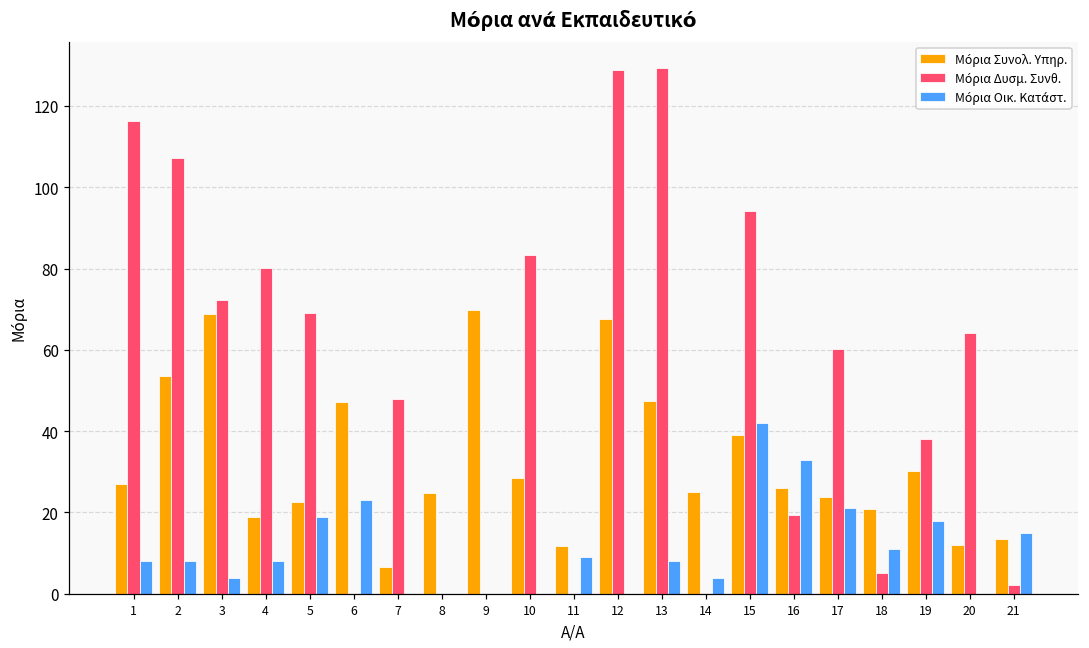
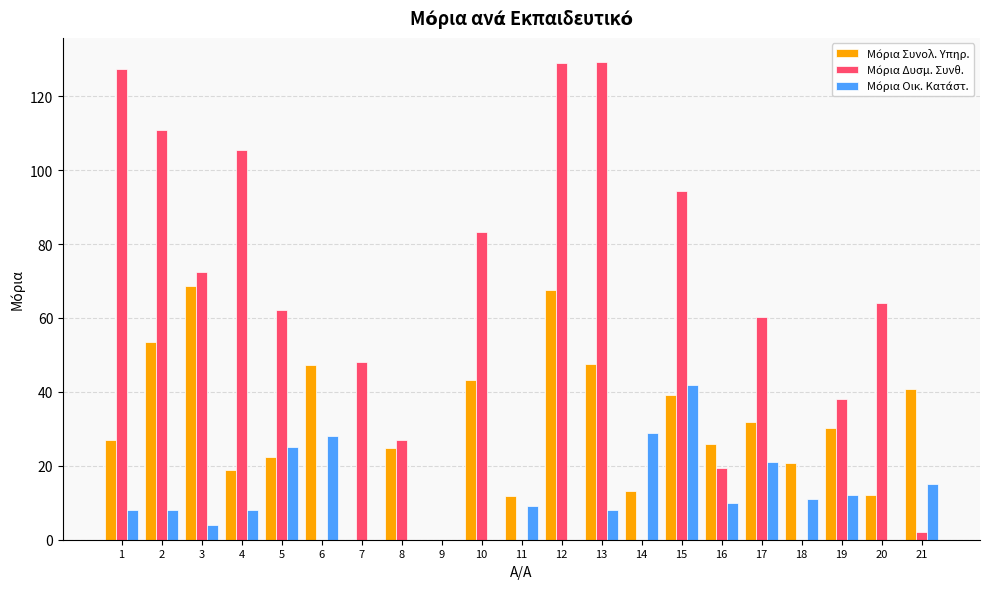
  {
    "Μόρια Συνολ. Υπηρ.": {
      "1": 27,
      "2": 54,
      "3": 69,
      "4": 19,
      "5": 23,
      "6": 47,
-     "7": 7,
+     "7": 0,
      "8": 25,
-     "9": 70,
-     "10": 29,
+     "9": 0,
+     "10": 43,
      "11": 12,
      "12": 68,
      "13": 48,
-     "14": 25,
+     "14": 13,
      "15": 39,
      "16": 26,
-     "17": 24,
+     "17": 32,
      "18": 21,
      "19": 30,
      "20": 12,
-     "21": 14
+     "21": 41
    },
    "Μόρια Δυσμ. Συνθ.": {
-     "1": 116,
-     "2": 107,
+     "1": 127,
+     "2": 111,
      "3": 72,
-     "4": 80,
-     "5": 69,
+     "4": 105,
+     "5": 62,
      "6": 0,
      "7": 48,
-     "8": 0,
+     "8": 27,
      "9": 0,
      "10": 83,
      "11": 0,
      "12": 129,
      "13": 129,
      "14": 0,
      "15": 94,
      "16": 19,
      "17": 60,
-     "18": 5,
+     "18": 0,
      "19": 38,
      "20": 64,
      "21": 2
    },
    "Μόρια Οικ. Κατάστ.": {
      "1": 8,
      "2": 8,
      "3": 4,
      "4": 8,
-     "5": 19,
-     "6": 23,
+     "5": 25,
+     "6": 28,
      "7": 0,
      "8": 0,
      "9": 0,
      "10": 0,
      "11": 9,
      "12": 0,
      "13": 8,
-     "14": 4,
+     "14": 29,
      "15": 42,
-     "16": 33,
+     "16": 10,
      "17": 21,
      "18": 11,
-     "19": 18,
+     "19": 12,
      "20": 0,
      "21": 15
    }
  }
